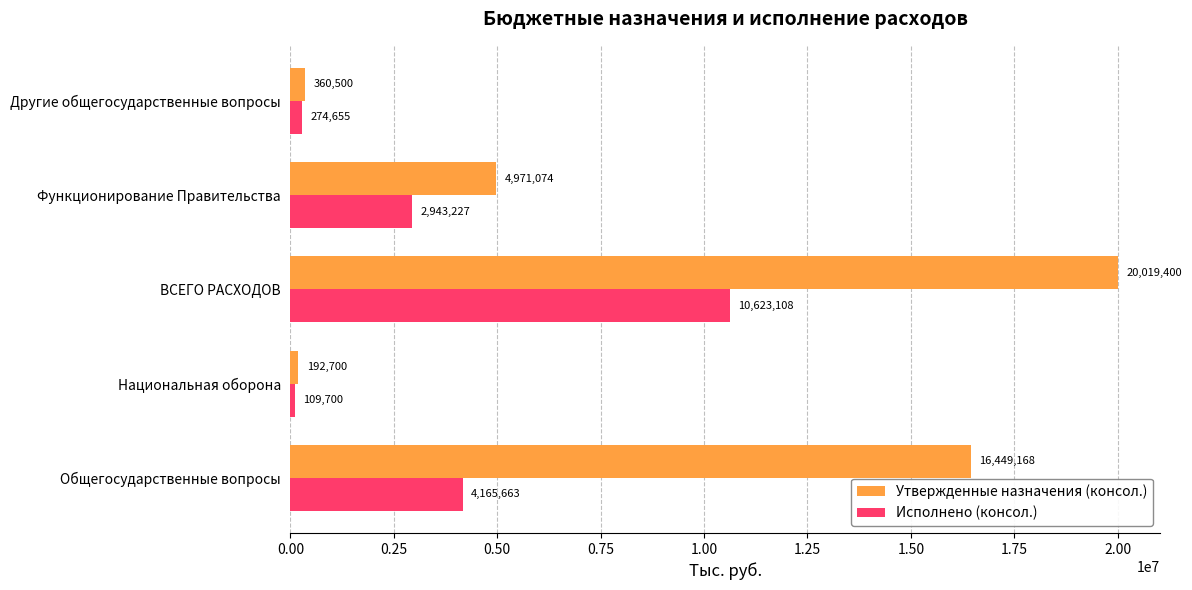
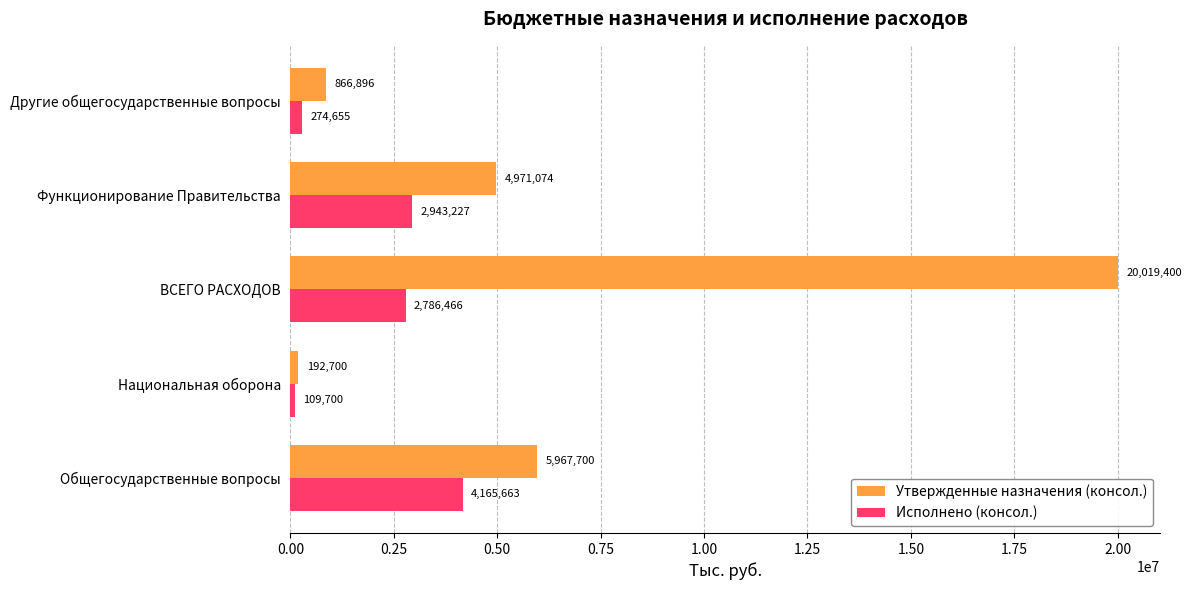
  {
    "Утвержденные назначения (консол.)": {
-     "Другие общегосударственные вопросы": "360,500",
+     "Другие общегосударственные вопросы": "866,896",
      "Функционирование Правительства": "4,971,074",
      "ВСЕГО РАСХОДОВ": "20,019,400",
      "Национальная оборона": "192,700",
-     "Общегосударственные вопросы": "16,449,168"
+     "Общегосударственные вопросы": "5,967,700"
    },
    "Исполнено (консол.)": {
      "Другие общегосударственные вопросы": "274,655",
      "Функционирование Правительства": "2,943,227",
-     "ВСЕГО РАСХОДОВ": "10,623,108",
+     "ВСЕГО РАСХОДОВ": "2,786,466",
      "Национальная оборона": "109,700",
      "Общегосударственные вопросы": "4,165,663"
    }
  }
